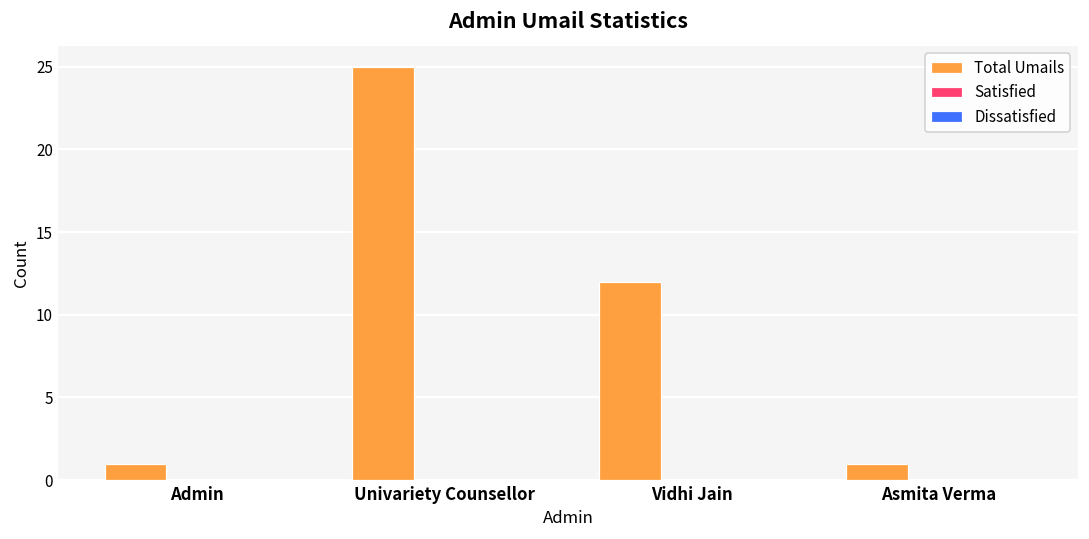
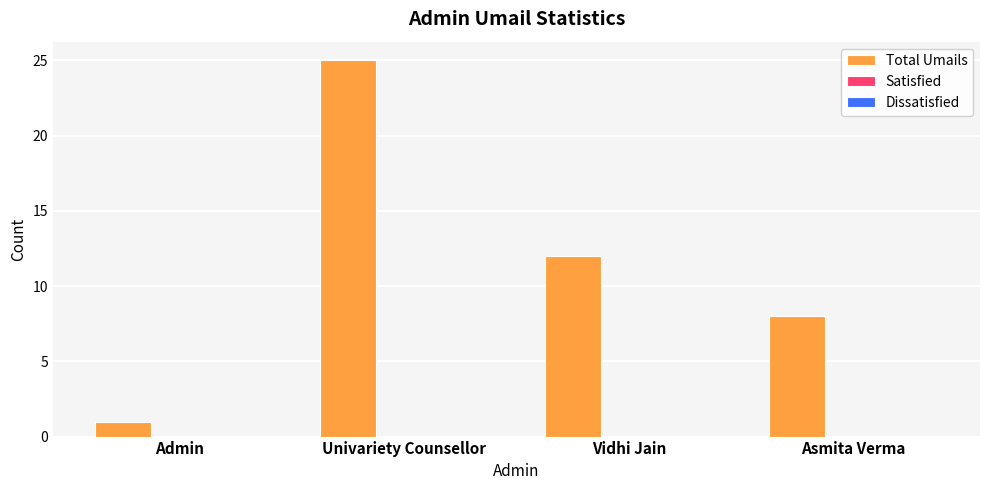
  {
    "Total Umails": {
      "Admin": 1,
      "Univariety Counsellor": 25,
      "Vidhi Jain": 12,
-     "Asmita Verma": 1
+     "Asmita Verma": 8
    },
    "Satisfied": {
      "Admin": 0,
      "Univariety Counsellor": 0,
      "Vidhi Jain": 0,
      "Asmita Verma": 0
    },
    "Dissatisfied": {
      "Admin": 0,
      "Univariety Counsellor": 0,
      "Vidhi Jain": 0,
      "Asmita Verma": 0
    }
  }
